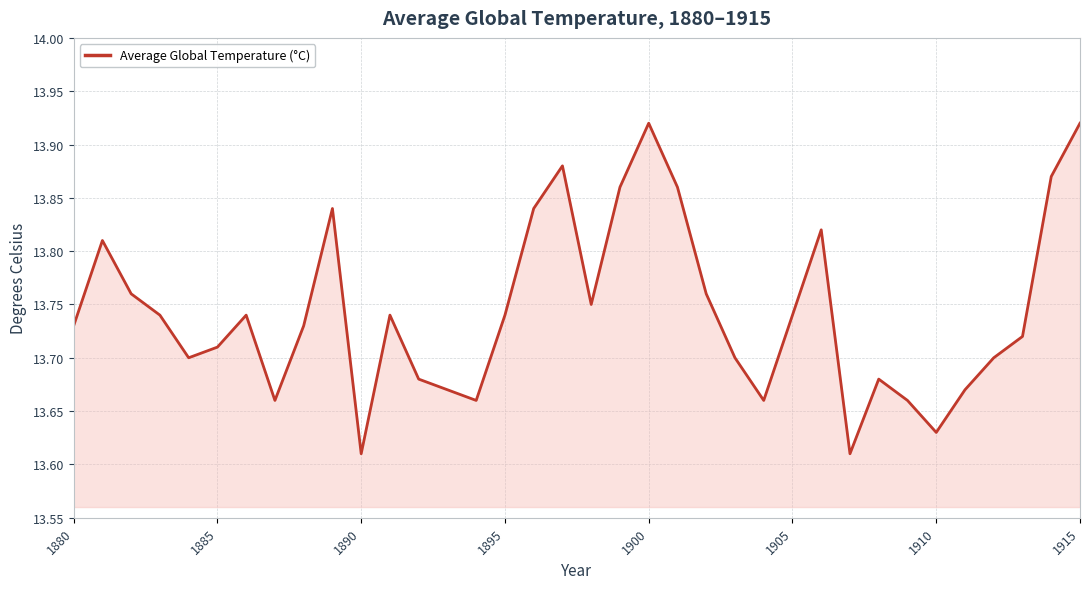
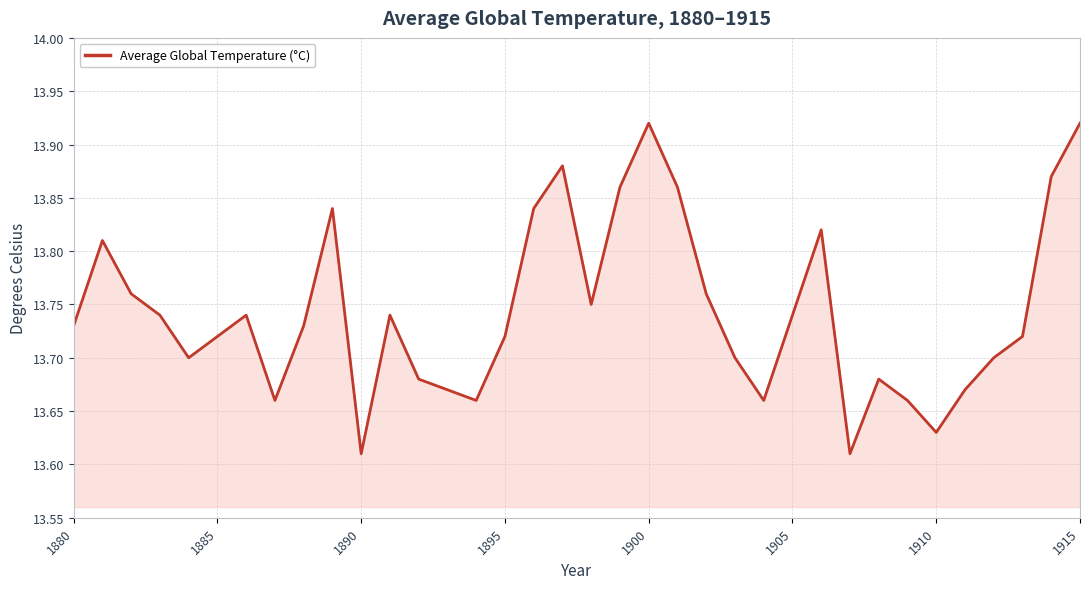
  {
    "1880": 13.73,
-   "1885": 13.71,
+   "1885": 13.72,
    "1890": 13.61,
-   "1895": 13.74,
+   "1895": 13.72,
    "1900": 13.92,
    "1905": 13.74,
    "1910": 13.63,
    "1915": 13.92
  }
